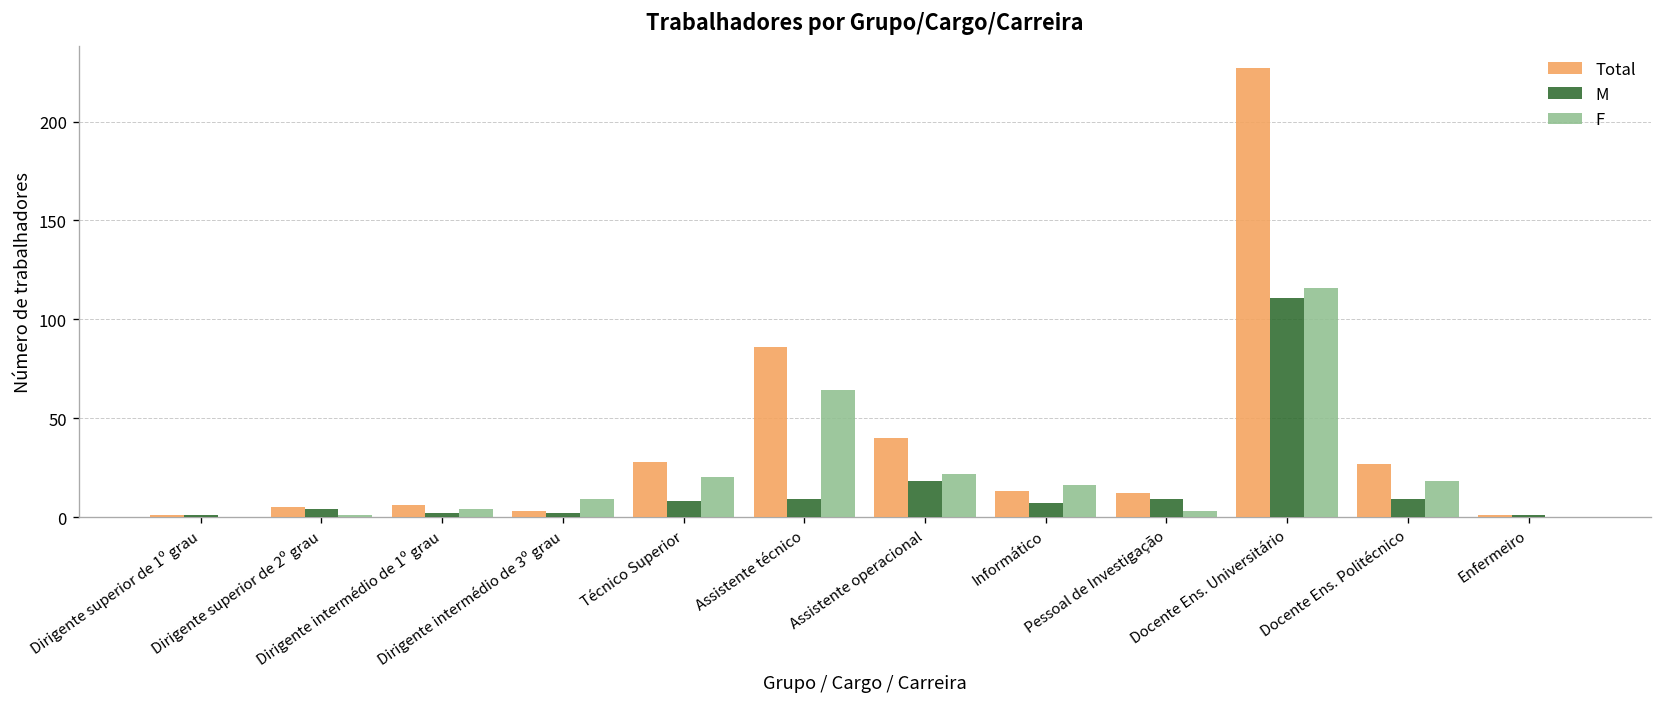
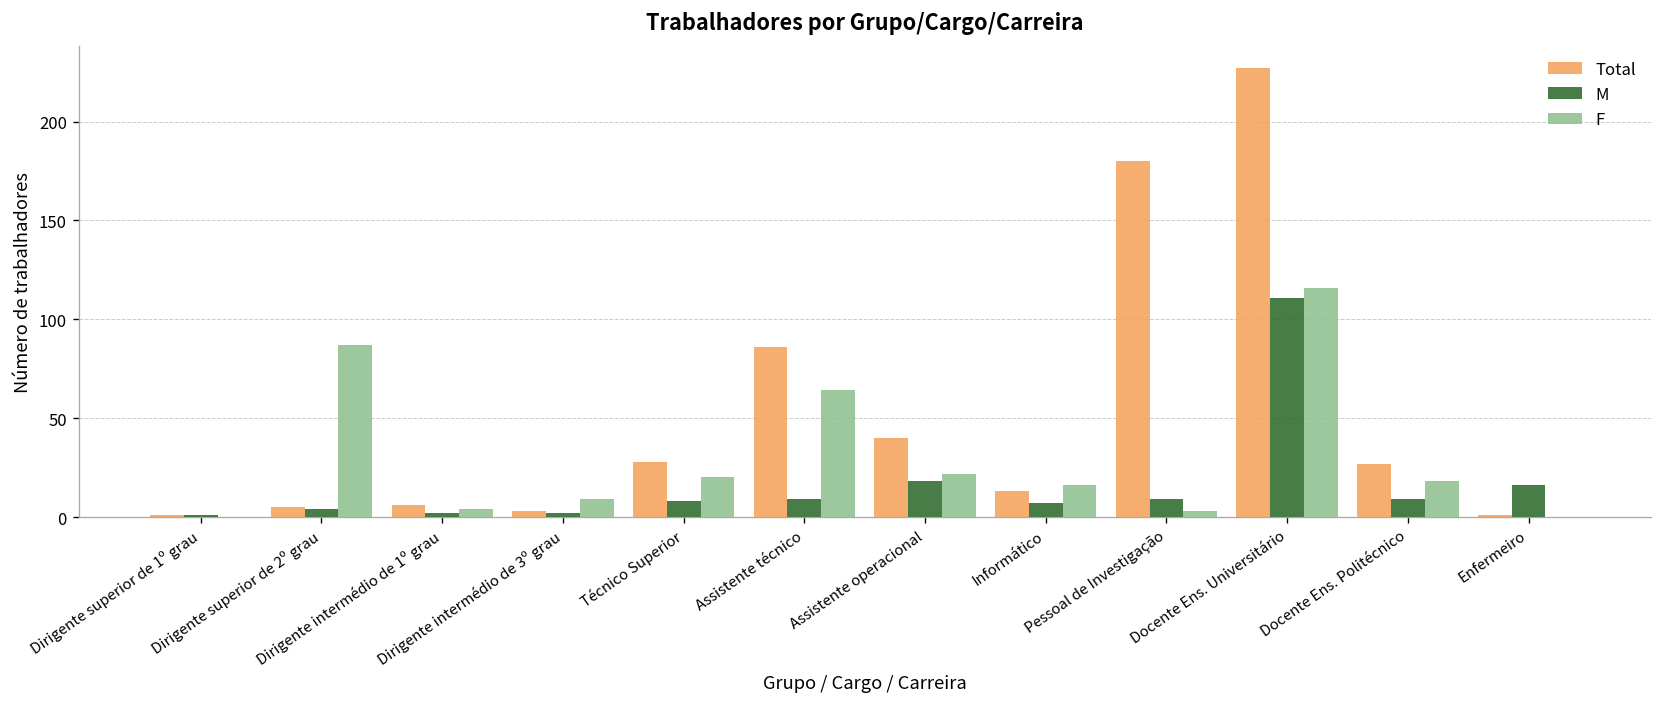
  {
    "Total": {
      "Dirigente superior de 2º grau": 5,
      "Dirigente intermédio de 1º grau": 6,
      "Dirigente intermédio de 3º grau": 3,
      "Técnico Superior": 28,
      "Assistente técnico": 86,
      "Assistente operacional": 40,
      "Informático": 13,
-     "Pessoal de Investigação": 12,
+     "Pessoal de Investigação": 180,
      "Docente Ens. Universitário": 227,
      "Docente Ens. Politécnico": 27
    },
    "M": {
      "Dirigente superior de 2º grau": 4,
      "Dirigente intermédio de 1º grau": 2,
      "Dirigente intermédio de 3º grau": 2,
      "Técnico Superior": 8,
      "Assistente técnico": 9,
      "Assistente operacional": 18,
      "Informático": 7,
      "Pessoal de Investigação": 9,
      "Docente Ens. Universitário": 111,
      "Docente Ens. Politécnico": 9,
-     "Enfermeiro": 1
+     "Enfermeiro": 16
    },
    "F": {
      "Dirigente superior de 1º grau": 0,
-     "Dirigente superior de 2º grau": 1,
+     "Dirigente superior de 2º grau": 87,
      "Dirigente intermédio de 1º grau": 4,
      "Dirigente intermédio de 3º grau": 9,
      "Técnico Superior": 20,
      "Assistente técnico": 64,
      "Assistente operacional": 22,
      "Informático": 16,
      "Pessoal de Investigação": 3,
      "Docente Ens. Universitário": 116,
      "Docente Ens. Politécnico": 18,
      "Enfermeiro": 0
    }
  }
